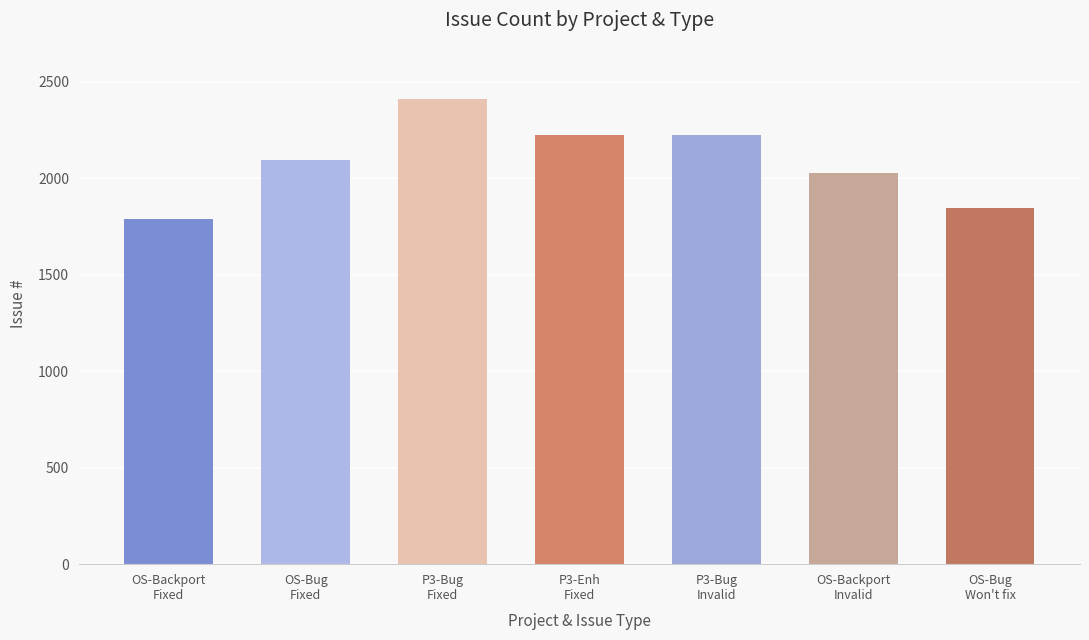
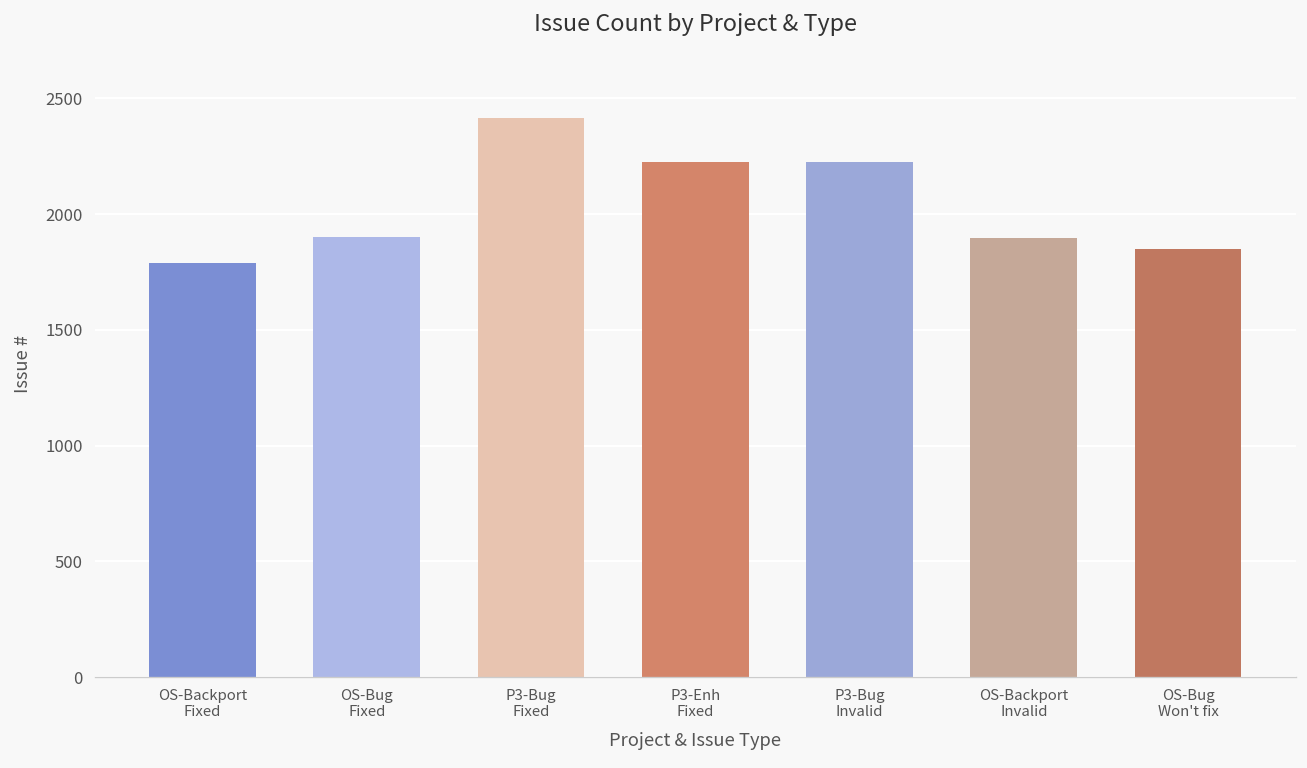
  {
    "OS-Backport Fixed": 1790,
-   "OS-Bug Fixed": 2100,
+   "OS-Bug Fixed": 1900,
    "P3-Bug Fixed": 2410,
    "P3-Enh Fixed": 2230,
    "P3-Bug Invalid": 2230,
-   "OS-Backport Invalid": 2030,
+   "OS-Backport Invalid": 1900,
    "OS-Bug Won't fix": 1850
  }
